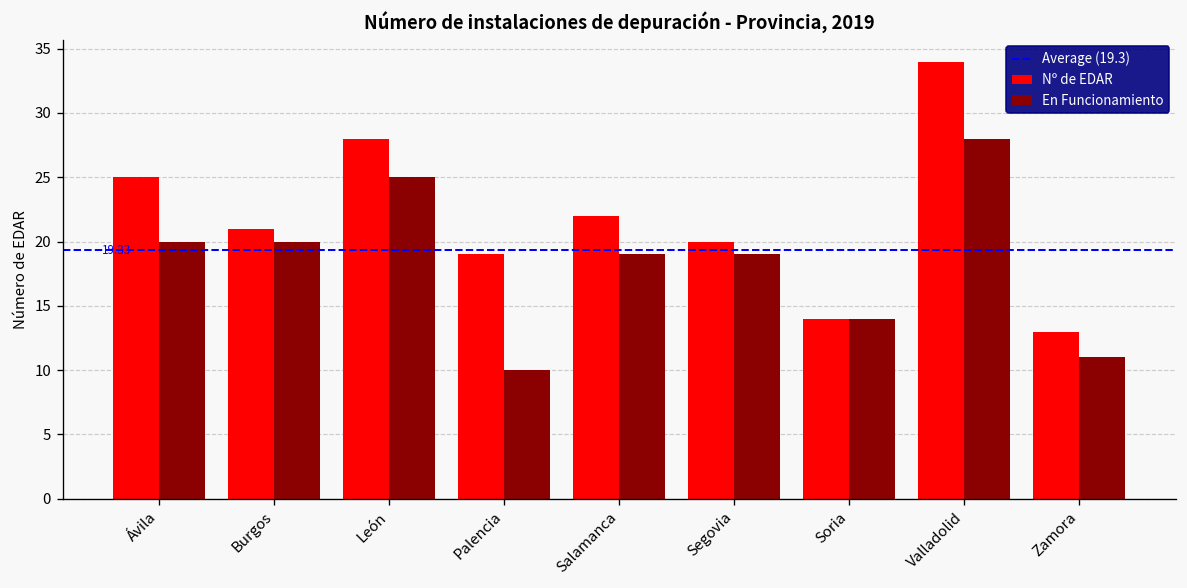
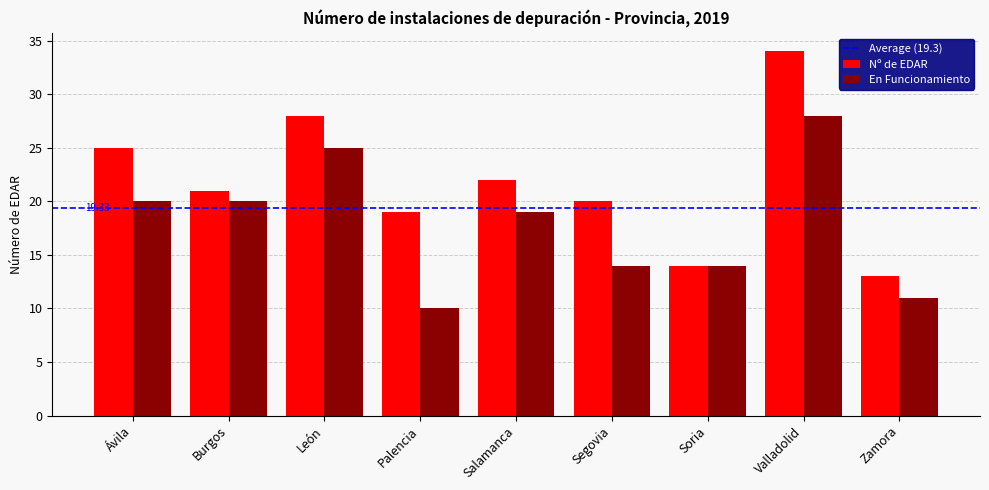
  {
    "Nº de EDAR": {
      "Burgos": 21,
      "León": 28,
      "Palencia": 19,
      "Salamanca": 22,
      "Segovia": 20,
      "Soria": 14,
      "Valladolid": 34,
      "Zamora": 13
    },
    "En Funcionamiento": {
      "Ávila": 20,
      "Burgos": 20,
      "León": 25,
      "Palencia": 10,
      "Salamanca": 19,
-     "Segovia": 19,
+     "Segovia": 14,
      "Soria": 14,
      "Valladolid": 28,
      "Zamora": 11
    }
  }
